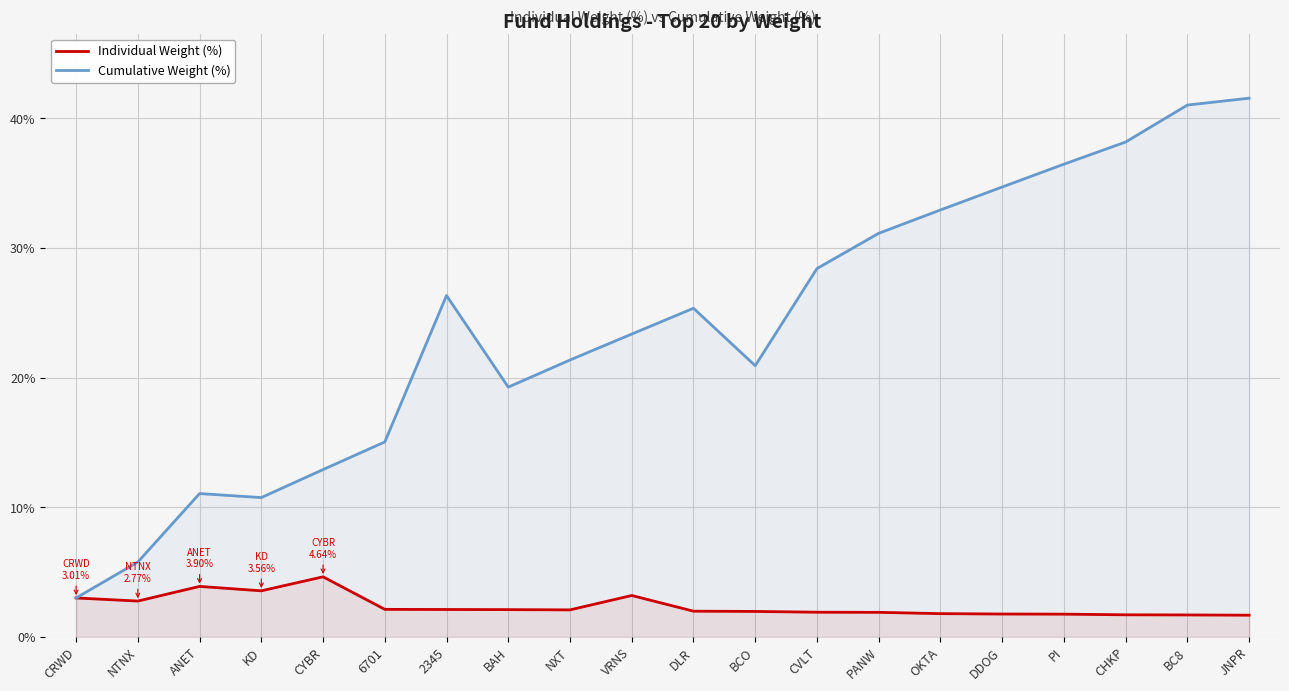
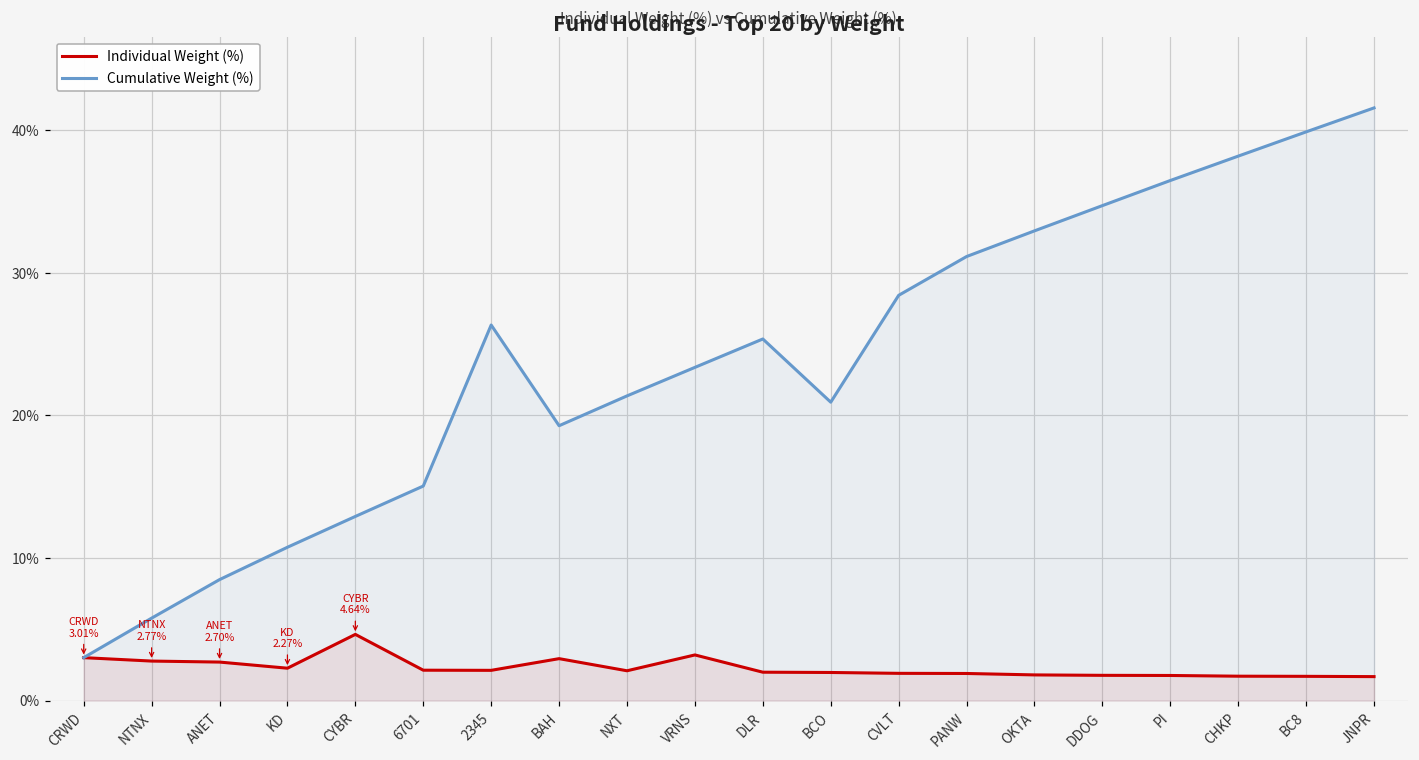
  {
    "Individual Weight (%)": {
-     "ANET": "3.90%",
-     "KD": "3.56%",
+     "ANET": "2.70%",
+     "KD": "2.27%",
      "CYBR": "4.64%",
-     "BAH": "2.1%"
+     "BAH": "2.9%"
    },
    "Cumulative Weight (%)": {
-     "ANET": "11.1%",
+     "ANET": "8.5%",
      "KD": "10.8%",
      "CYBR": "12.9%",
      "6701": "15.0%",
      "2345": "26.3%",
      "BAH": "19.3%",
      "NXT": "21.4%",
      "VRNS": "23.4%",
      "DLR": "25.4%",
      "BCO": "20.9%",
      "CVLT": "28.4%",
      "PANW": "31.1%",
      "OKTA": "32.9%",
      "DDOG": "34.7%",
      "PI": "36.5%",
      "CHKP": "38.2%",
-     "BC8": "41.0%",
+     "BC8": "39.9%",
      "JNPR": "41.6%"
    }
  }
